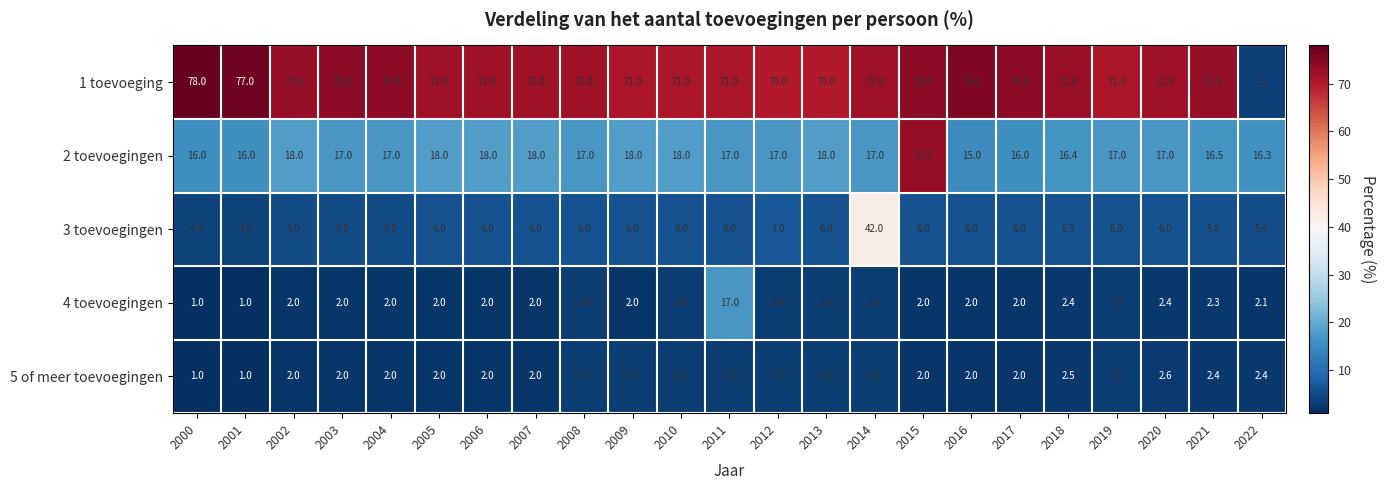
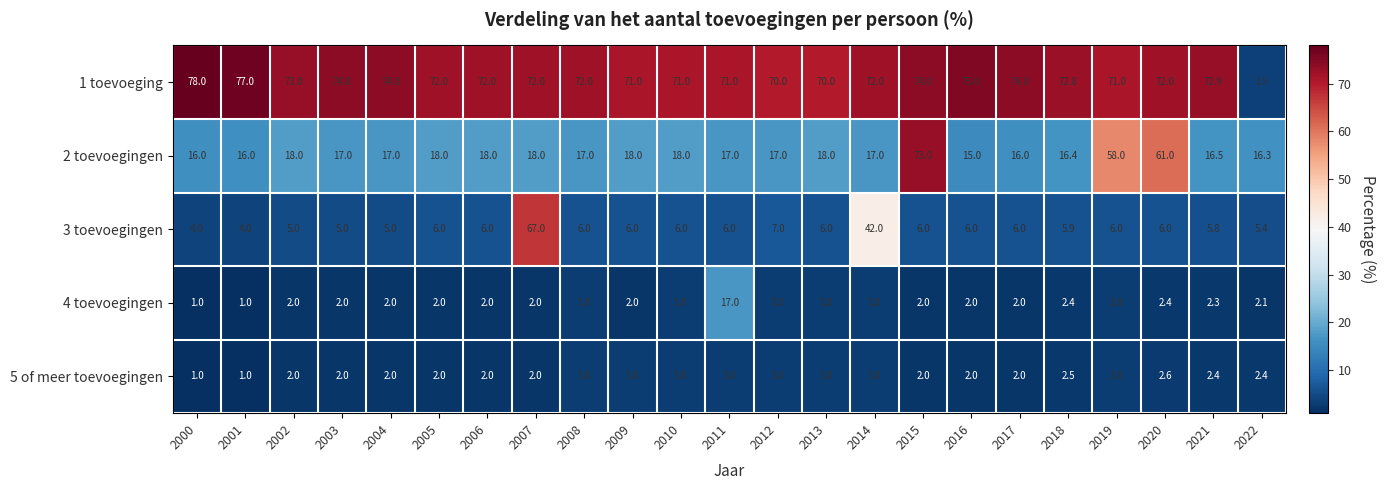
  {
    "1 toevoeging": {
      "2000": 78.0,
      "2001": 77.0,
      "2002": 73.0,
      "2003": 74.0,
      "2004": 74.0,
      "2005": 72.0,
      "2006": 72.0,
      "2007": 72.0,
      "2008": 72.0,
      "2009": 71.0,
      "2010": 71.0,
      "2011": 71.0,
      "2012": 70.0,
      "2013": 70.0,
      "2014": 72.0,
      "2015": 74.0,
      "2016": 75.0,
      "2017": 74.0,
      "2018": 72.8,
      "2019": 71.0,
      "2020": 72.0,
      "2021": 72.9,
      "2022": 3.5
    },
    "2 toevoegingen": {
      "2000": 16.0,
      "2001": 16.0,
      "2002": 18.0,
      "2003": 17.0,
      "2004": 17.0,
      "2005": 18.0,
      "2006": 18.0,
      "2007": 18.0,
      "2008": 17.0,
      "2009": 18.0,
      "2010": 18.0,
      "2011": 17.0,
      "2012": 17.0,
      "2013": 18.0,
      "2014": 17.0,
      "2015": 73.0,
      "2016": 15.0,
      "2017": 16.0,
      "2018": 16.4,
-     "2019": 17.0,
-     "2020": 17.0,
+     "2019": 58.0,
+     "2020": 61.0,
      "2021": 16.5,
      "2022": 16.3
    },
    "3 toevoegingen": {
      "2000": 4.0,
      "2001": 4.0,
      "2002": 5.0,
      "2003": 5.0,
      "2004": 5.0,
      "2005": 6.0,
      "2006": 6.0,
-     "2007": 6.0,
+     "2007": 67.0,
      "2008": 6.0,
      "2009": 6.0,
      "2010": 6.0,
      "2011": 6.0,
      "2012": 7.0,
      "2013": 6.0,
      "2014": 42.0,
      "2015": 6.0,
      "2016": 6.0,
      "2017": 6.0,
      "2018": 5.9,
      "2019": 6.0,
      "2020": 6.0,
      "2021": 5.8,
      "2022": 5.4
    },
    "4 toevoegingen": {
      "2000": 1.0,
      "2001": 1.0,
      "2002": 2.0,
      "2003": 2.0,
      "2004": 2.0,
      "2005": 2.0,
      "2006": 2.0,
      "2007": 2.0,
      "2008": 3.0,
      "2009": 2.0,
      "2010": 3.0,
      "2011": 17.0,
      "2012": 3.0,
      "2013": 3.0,
      "2014": 3.0,
      "2015": 2.0,
      "2016": 2.0,
      "2017": 2.0,
      "2018": 2.4,
      "2019": 3.0,
      "2020": 2.4,
      "2021": 2.3,
      "2022": 2.1
    },
    "5 of meer toevoegingen": {
      "2000": 1.0,
      "2001": 1.0,
      "2002": 2.0,
      "2003": 2.0,
      "2004": 2.0,
      "2005": 2.0,
      "2006": 2.0,
      "2007": 2.0,
      "2008": 3.0,
      "2009": 3.0,
      "2010": 3.0,
      "2011": 3.0,
      "2012": 3.0,
      "2013": 3.0,
      "2014": 3.0,
      "2015": 2.0,
      "2016": 2.0,
      "2017": 2.0,
      "2018": 2.5,
      "2019": 3.0,
      "2020": 2.6,
      "2021": 2.4,
      "2022": 2.4
    }
  }
